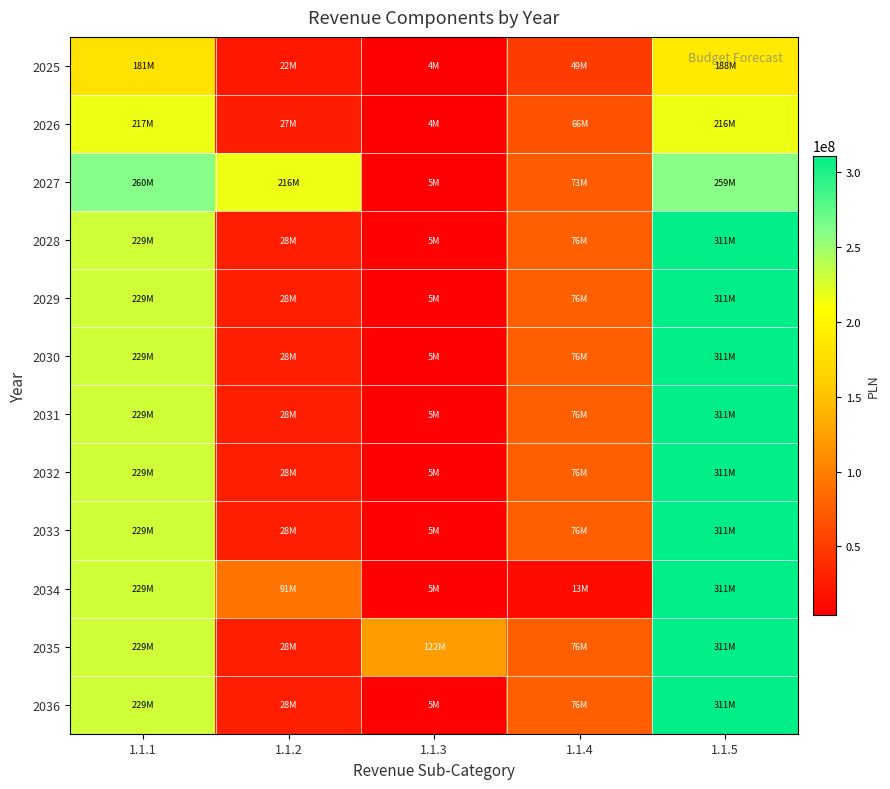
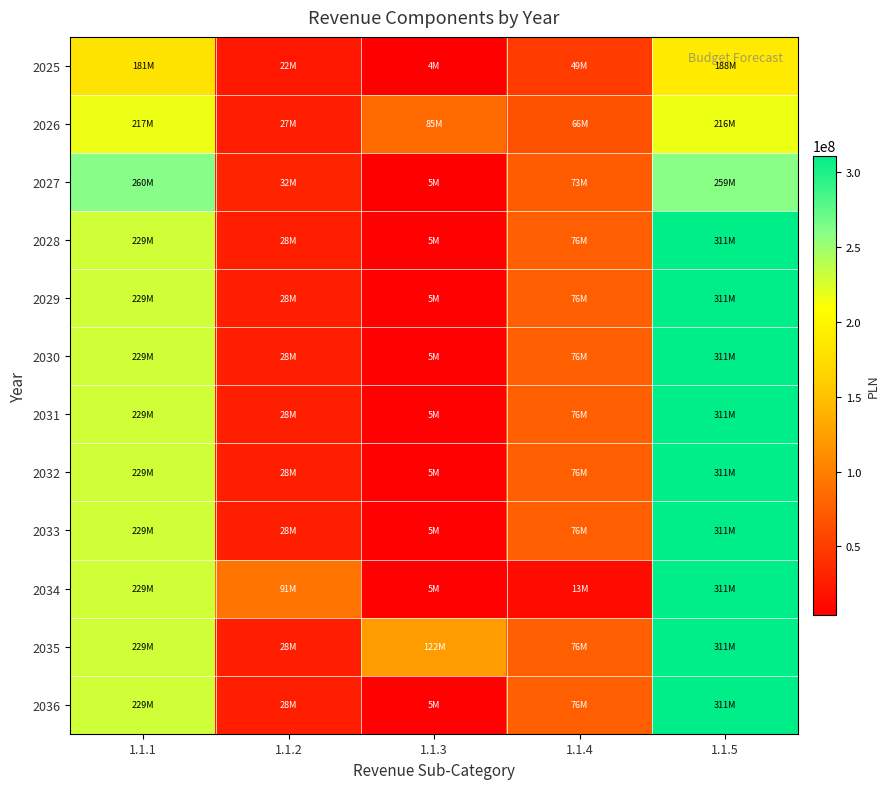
  {
    "2025": {
      "1.1.1": "181M",
      "1.1.2": "22M",
      "1.1.3": "4M",
      "1.1.4": "49M"
    },
    "2026": {
      "1.1.1": "217M",
      "1.1.2": "27M",
-     "1.1.3": "4M",
+     "1.1.3": "85M",
      "1.1.4": "66M",
      "1.1.5": "216M"
    },
    "2027": {
      "1.1.1": "260M",
-     "1.1.2": "216M",
+     "1.1.2": "32M",
      "1.1.3": "5M",
      "1.1.4": "73M",
      "1.1.5": "259M"
    },
    "2028": {
      "1.1.1": "229M",
      "1.1.2": "28M",
      "1.1.3": "5M",
      "1.1.4": "76M",
      "1.1.5": "311M"
    },
    "2029": {
      "1.1.1": "229M",
      "1.1.2": "28M",
      "1.1.3": "5M",
      "1.1.4": "76M",
      "1.1.5": "311M"
    },
    "2030": {
      "1.1.1": "229M",
      "1.1.2": "28M",
      "1.1.3": "5M",
      "1.1.4": "76M",
      "1.1.5": "311M"
    },
    "2031": {
      "1.1.1": "229M",
      "1.1.2": "28M",
      "1.1.3": "5M",
      "1.1.4": "76M",
      "1.1.5": "311M"
    },
    "2032": {
      "1.1.1": "229M",
      "1.1.2": "28M",
      "1.1.3": "5M",
      "1.1.4": "76M",
      "1.1.5": "311M"
    },
    "2033": {
      "1.1.1": "229M",
      "1.1.2": "28M",
      "1.1.3": "5M",
      "1.1.4": "76M",
      "1.1.5": "311M"
    },
    "2034": {
      "1.1.1": "229M",
      "1.1.2": "91M",
      "1.1.3": "5M",
      "1.1.4": "13M",
      "1.1.5": "311M"
    },
    "2035": {
      "1.1.1": "229M",
      "1.1.2": "28M",
      "1.1.3": "122M",
      "1.1.4": "76M",
      "1.1.5": "311M"
    },
    "2036": {
      "1.1.1": "229M",
      "1.1.2": "28M",
      "1.1.3": "5M",
      "1.1.4": "76M",
      "1.1.5": "311M"
    }
  }
